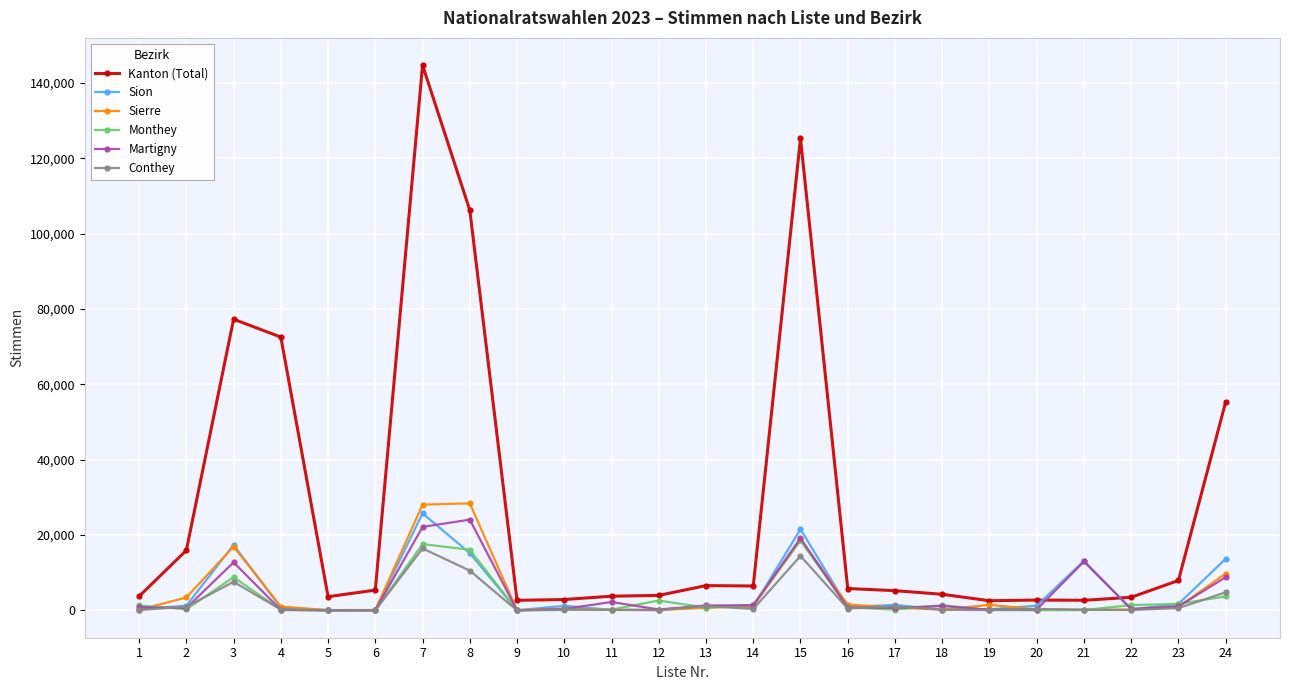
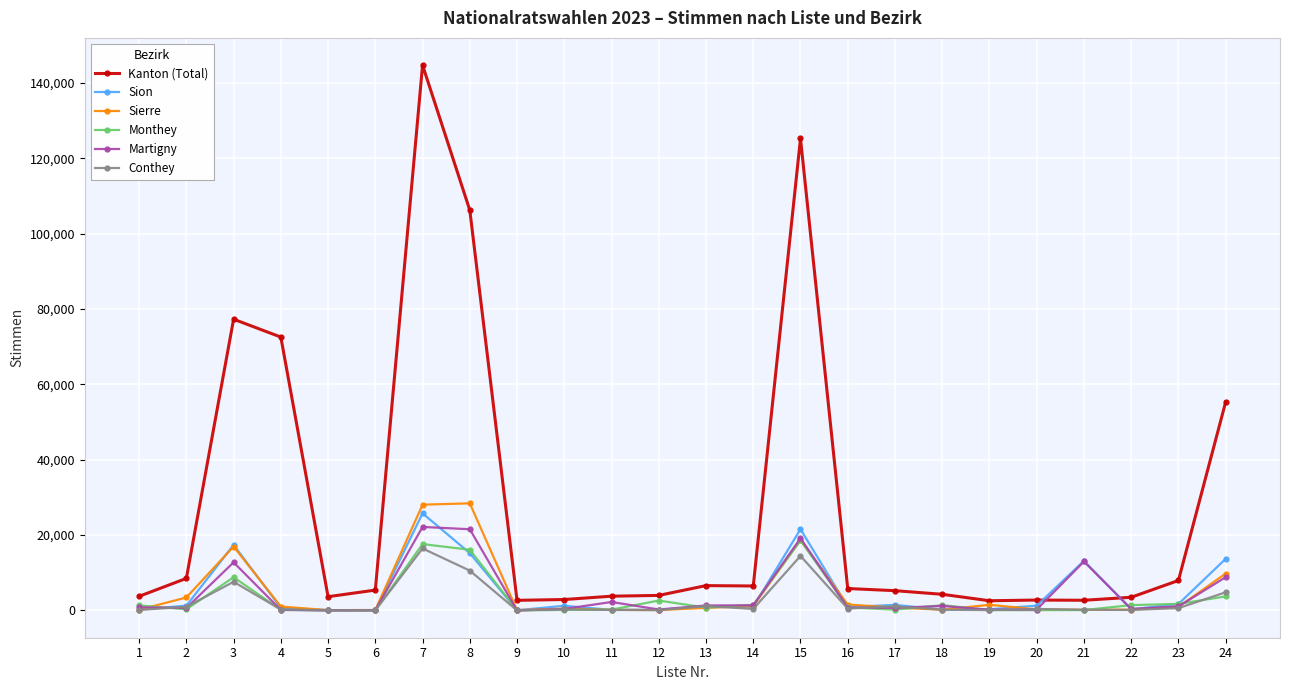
  {
    "Kanton (Total)": {
      "1": "4,000",
-     "2": "16,000",
+     "2": "9,000",
      "3": "77,000",
      "4": "73,000",
      "5": "4,000",
      "6": "5,000",
      "7": "145,000",
      "8": "106,000",
      "9": "3,000",
      "10": "3,000",
      "11": "4,000",
      "12": "4,000",
      "13": "7,000",
      "14": "7,000",
      "15": "125,000",
      "16": "6,000",
      "17": "5,000",
      "18": "4,000",
      "19": "3,000",
      "20": "3,000",
      "21": "3,000",
      "22": "4,000",
      "23": "8,000",
      "24": "55,000"
    },
    "Sion": {
      "7": "26,000",
      "8": "15,000",
      "10": "1,000",
      "15": "22,000",
      "20": "1,000",
      "24": "14,000"
    },
    "Sierre": {
      "2": "3,000",
      "7": "28,000",
      "8": "28,000",
      "19": "2,000",
      "24": "10,000"
    },
    "Monthey": {
      "3": "9,000",
      "7": "18,000",
      "8": "16,000",
      "12": "3,000",
      "22": "1,000",
      "24": "4,000"
    },
    "Martigny": {
      "3": "13,000",
      "7": "22,000",
-     "8": "24,000",
+     "8": "22,000",
      "11": "2,000",
      "24": "9,000"
    },
    "Conthey": {
      "3": "8,000",
      "7": "16,000",
      "8": "11,000",
      "15": "14,000",
      "24": "5,000"
    }
  }
